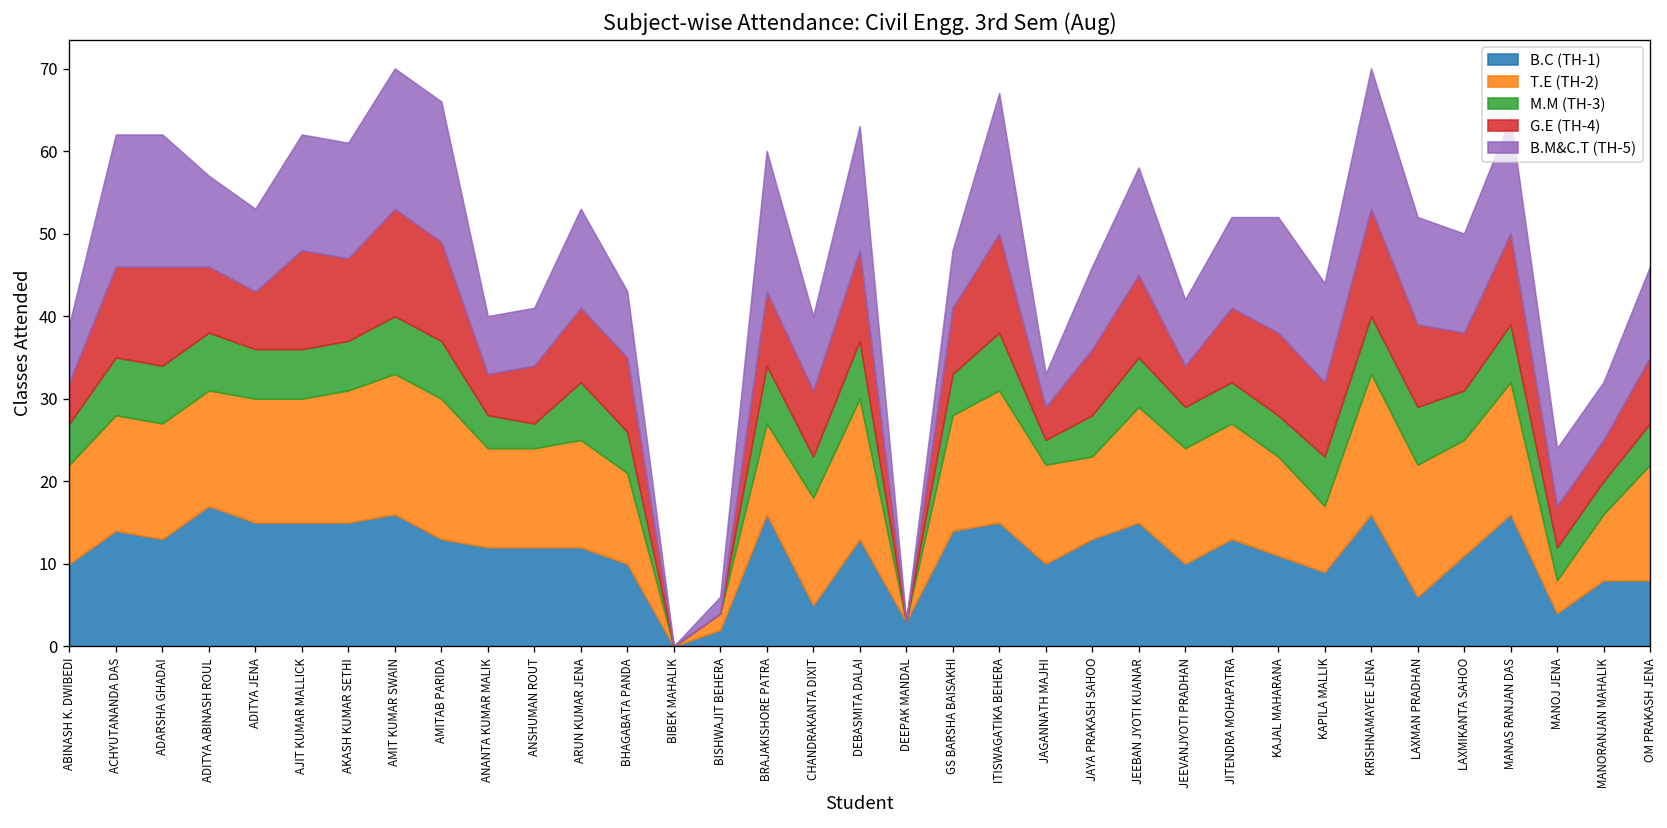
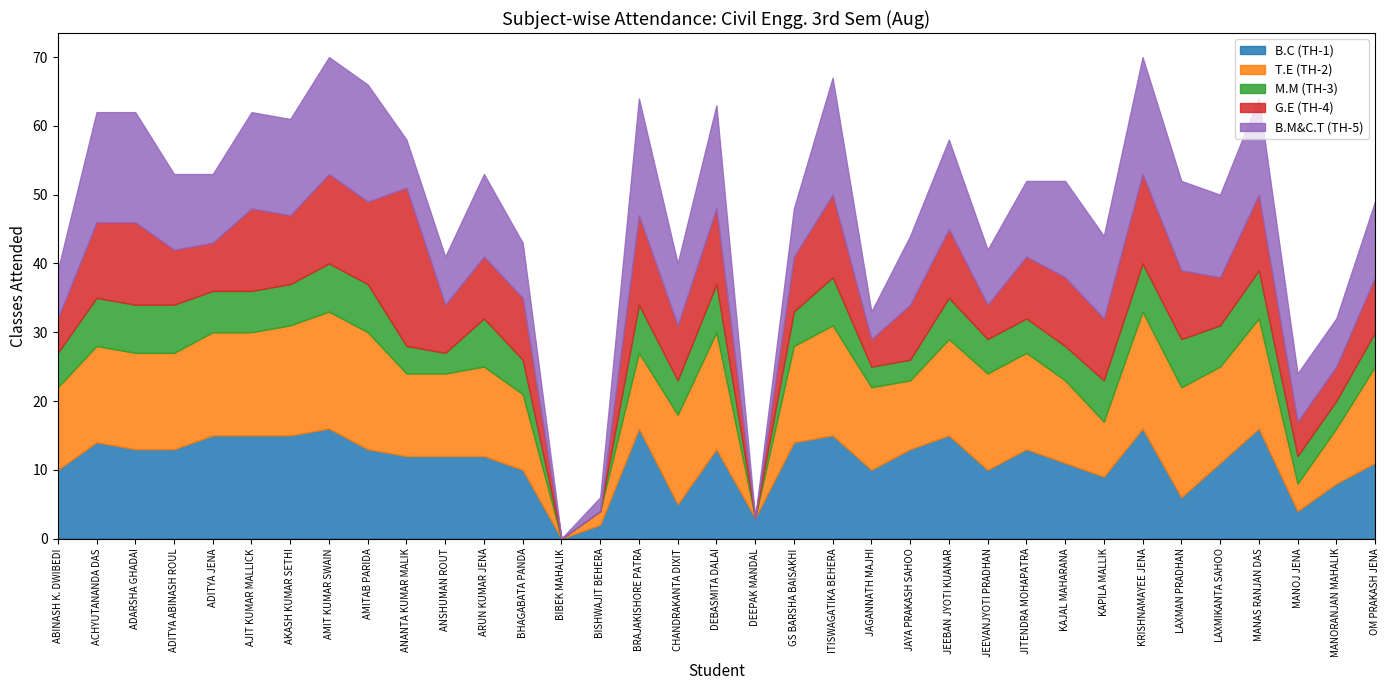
  {
    "B.C (TH-1)": {
      "ABINASH K. DWIBEDI": 10,
      "ACHYUTANANDA DAS": 14,
      "ADARSHA GHADAI": 13,
-     "ADITYA ABINASH ROUL": 17,
+     "ADITYA ABINASH ROUL": 13,
      "ADITYA JENA": 15,
      "AJIT KUMAR MALLICK": 15,
      "AKASH KUMAR SETHI": 15,
      "AMIT KUMAR SWAIN": 16,
      "AMITAB PARIDA": 13,
      "ANANTA KUMAR MALIK": 12,
      "ANSHUMAN ROUT": 12,
      "ARUN KUMAR JENA": 12,
      "BHAGABATA PANDA": 10,
      "BISHWAJIT BEHERA": 2,
      "BRAJAKISHORE PATRA": 16,
      "CHANDRAKANTA DIXIT": 5,
      "DEBASMITA DALAI": 13,
      "GS BARSHA BAISAKHI": 14,
      "ITISWAGATIKA BEHERA": 15,
      "JAGANNATH MAJHI": 10,
      "JAYA PRAKASH SAHOO": 13,
      "JEEBAN JYOTI KUANAR": 15,
      "JEEVANJYOTI PRADHAN": 10,
      "JITENDRA MOHAPATRA": 13,
      "KAJAL MAHARANA": 11,
      "KAPILA MALLIK": 9,
      "KRISHNAMAYEE JENA": 16,
      "LAXMAN PRADHAN": 6,
      "LAXMIKANTA SAHOO": 11,
      "MANAS RANJAN DAS": 16,
      "MANOJ JENA": 4,
      "MANORANJAN MAHALIK": 8,
-     "OM PRAKASH JENA": 8
+     "OM PRAKASH JENA": 11
    },
    "T.E (TH-2)": {
      "ABINASH K. DWIBEDI": 12,
      "ACHYUTANANDA DAS": 14,
      "ADARSHA GHADAI": 14,
      "ADITYA ABINASH ROUL": 14,
      "ADITYA JENA": 15,
      "AJIT KUMAR MALLICK": 15,
      "AKASH KUMAR SETHI": 16,
      "AMIT KUMAR SWAIN": 17,
      "AMITAB PARIDA": 17,
      "ANANTA KUMAR MALIK": 12,
      "ANSHUMAN ROUT": 12,
      "ARUN KUMAR JENA": 13,
      "BHAGABATA PANDA": 11,
      "BRAJAKISHORE PATRA": 11,
      "CHANDRAKANTA DIXIT": 13,
      "DEBASMITA DALAI": 17,
      "GS BARSHA BAISAKHI": 14,
      "ITISWAGATIKA BEHERA": 16,
      "JAGANNATH MAJHI": 12,
      "JAYA PRAKASH SAHOO": 10,
      "JEEBAN JYOTI KUANAR": 14,
      "JEEVANJYOTI PRADHAN": 14,
      "JITENDRA MOHAPATRA": 14,
      "KAJAL MAHARANA": 12,
      "KAPILA MALLIK": 8,
      "KRISHNAMAYEE JENA": 17,
      "LAXMAN PRADHAN": 16,
      "LAXMIKANTA SAHOO": 14,
      "MANAS RANJAN DAS": 16,
      "MANOJ JENA": 4,
      "MANORANJAN MAHALIK": 8,
      "OM PRAKASH JENA": 14
    },
    "M.M (TH-3)": {
      "ABINASH K. DWIBEDI": 5,
      "ACHYUTANANDA DAS": 7,
      "ADARSHA GHADAI": 7,
      "ADITYA ABINASH ROUL": 7,
      "ADITYA JENA": 6,
      "AJIT KUMAR MALLICK": 6,
      "AKASH KUMAR SETHI": 6,
      "AMIT KUMAR SWAIN": 7,
      "AMITAB PARIDA": 7,
      "ANANTA KUMAR MALIK": 4,
      "ANSHUMAN ROUT": 3,
      "ARUN KUMAR JENA": 7,
      "BHAGABATA PANDA": 5,
      "BRAJAKISHORE PATRA": 7,
      "CHANDRAKANTA DIXIT": 5,
      "DEBASMITA DALAI": 7,
      "GS BARSHA BAISAKHI": 5,
      "ITISWAGATIKA BEHERA": 7,
      "JAGANNATH MAJHI": 3,
-     "JAYA PRAKASH SAHOO": 5,
+     "JAYA PRAKASH SAHOO": 3,
      "JEEBAN JYOTI KUANAR": 6,
      "JEEVANJYOTI PRADHAN": 5,
      "JITENDRA MOHAPATRA": 5,
      "KAJAL MAHARANA": 5,
      "KAPILA MALLIK": 6,
      "KRISHNAMAYEE JENA": 7,
      "LAXMAN PRADHAN": 7,
      "LAXMIKANTA SAHOO": 6,
      "MANAS RANJAN DAS": 7,
      "MANOJ JENA": 4,
      "MANORANJAN MAHALIK": 4,
      "OM PRAKASH JENA": 5
    },
    "G.E (TH-4)": {
      "ABINASH K. DWIBEDI": 5,
      "ACHYUTANANDA DAS": 11,
      "ADARSHA GHADAI": 12,
      "ADITYA ABINASH ROUL": 8,
      "ADITYA JENA": 7,
      "AJIT KUMAR MALLICK": 12,
      "AKASH KUMAR SETHI": 10,
      "AMIT KUMAR SWAIN": 13,
      "AMITAB PARIDA": 12,
-     "ANANTA KUMAR MALIK": 5,
+     "ANANTA KUMAR MALIK": 23,
      "ANSHUMAN ROUT": 7,
      "ARUN KUMAR JENA": 9,
      "BHAGABATA PANDA": 9,
-     "BRAJAKISHORE PATRA": 9,
+     "BRAJAKISHORE PATRA": 13,
      "CHANDRAKANTA DIXIT": 8,
      "DEBASMITA DALAI": 11,
      "GS BARSHA BAISAKHI": 8,
      "ITISWAGATIKA BEHERA": 12,
      "JAGANNATH MAJHI": 4,
      "JAYA PRAKASH SAHOO": 8,
      "JEEBAN JYOTI KUANAR": 10,
      "JEEVANJYOTI PRADHAN": 5,
      "JITENDRA MOHAPATRA": 9,
      "KAJAL MAHARANA": 10,
      "KAPILA MALLIK": 9,
      "KRISHNAMAYEE JENA": 13,
      "LAXMAN PRADHAN": 10,
      "LAXMIKANTA SAHOO": 7,
      "MANAS RANJAN DAS": 11,
      "MANOJ JENA": 5,
      "MANORANJAN MAHALIK": 5,
      "OM PRAKASH JENA": 8
    },
    "B.M&C.T (TH-5)": {
      "ABINASH K. DWIBEDI": 7,
      "ACHYUTANANDA DAS": 16,
      "ADARSHA GHADAI": 16,
      "ADITYA ABINASH ROUL": 11,
      "ADITYA JENA": 10,
      "AJIT KUMAR MALLICK": 14,
      "AKASH KUMAR SETHI": 14,
      "AMIT KUMAR SWAIN": 17,
      "AMITAB PARIDA": 17,
      "ANANTA KUMAR MALIK": 7,
      "ANSHUMAN ROUT": 7,
      "ARUN KUMAR JENA": 12,
      "BHAGABATA PANDA": 8,
      "BISHWAJIT BEHERA": 2,
      "BRAJAKISHORE PATRA": 17,
      "CHANDRAKANTA DIXIT": 9,
      "DEBASMITA DALAI": 15,
      "GS BARSHA BAISAKHI": 7,
      "ITISWAGATIKA BEHERA": 17,
      "JAGANNATH MAJHI": 4,
      "JAYA PRAKASH SAHOO": 10,
      "JEEBAN JYOTI KUANAR": 13,
      "JEEVANJYOTI PRADHAN": 8,
      "JITENDRA MOHAPATRA": 11,
      "KAJAL MAHARANA": 14,
      "KAPILA MALLIK": 12,
      "KRISHNAMAYEE JENA": 17,
      "LAXMAN PRADHAN": 13,
      "LAXMIKANTA SAHOO": 12,
      "MANOJ JENA": 7,
      "MANORANJAN MAHALIK": 7,
      "OM PRAKASH JENA": 11
    }
  }
